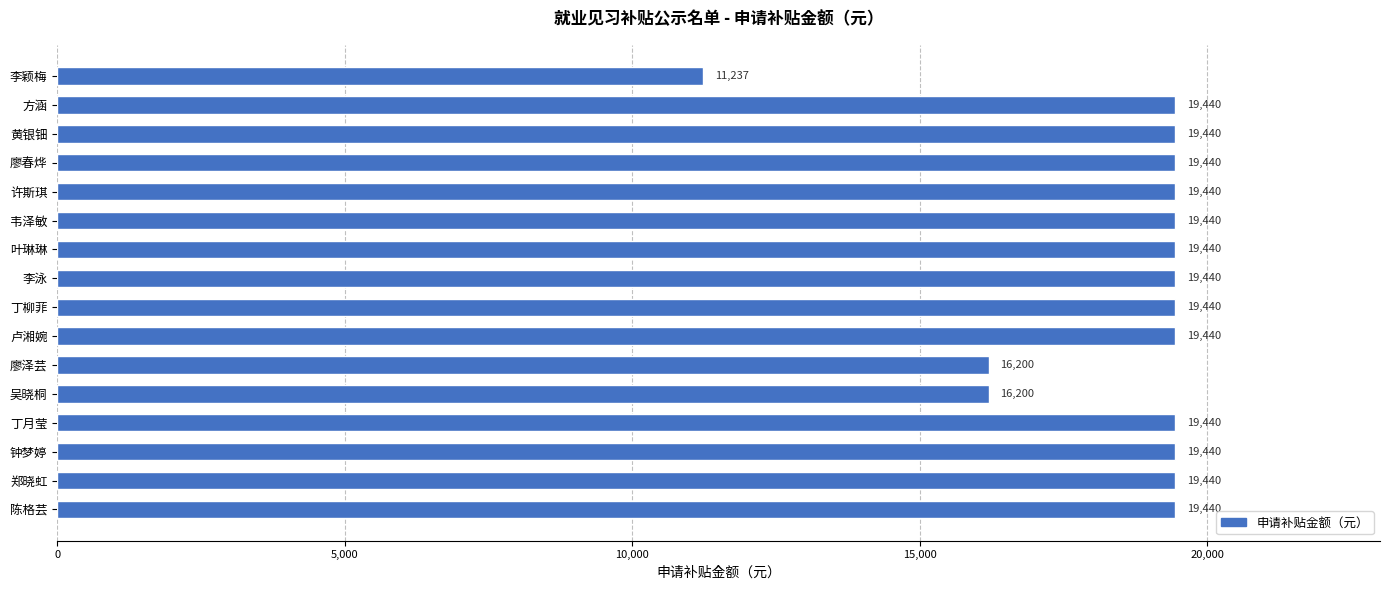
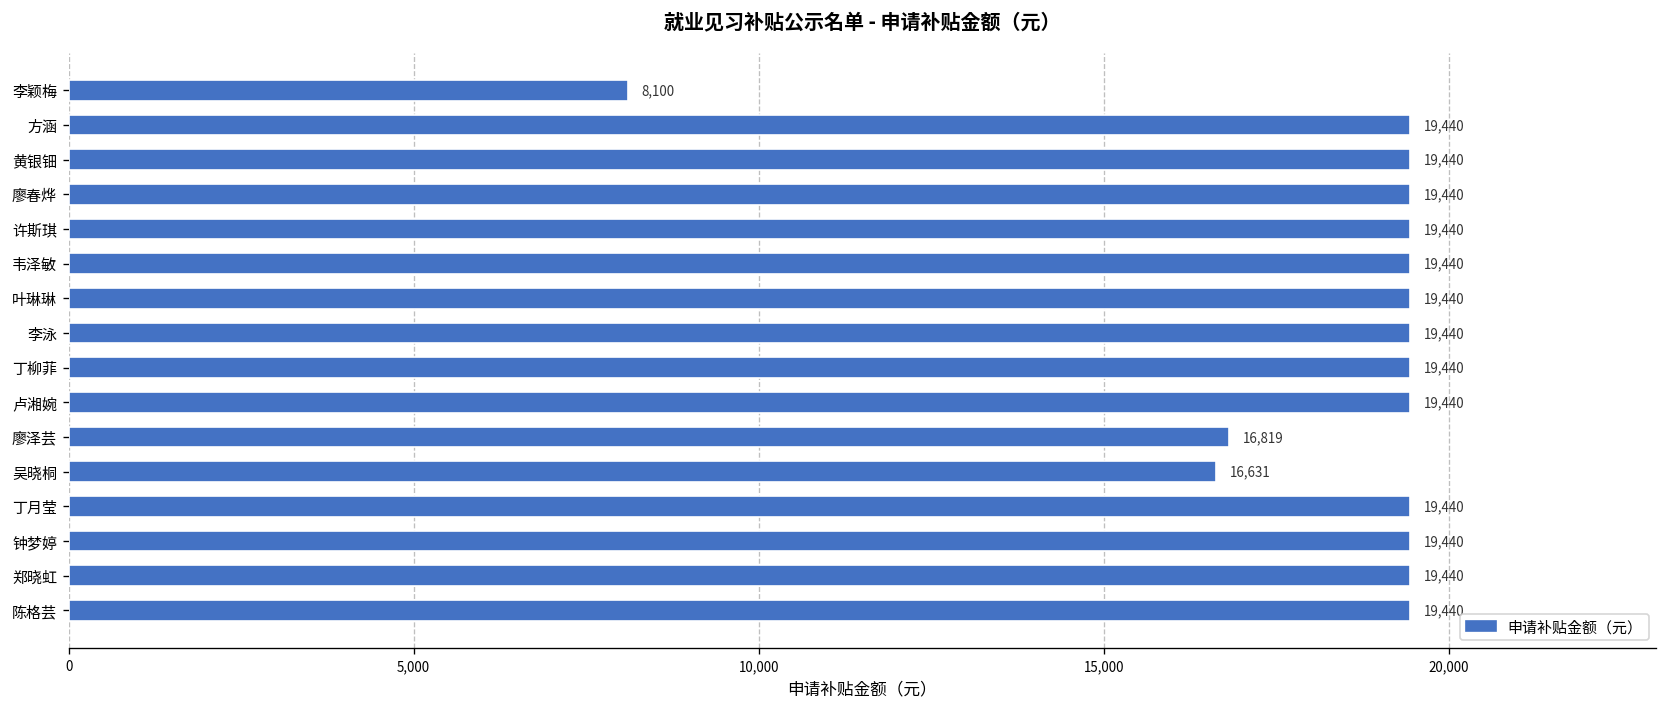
  {
-   "李颖梅": "11,237",
+   "李颖梅": "8,100",
    "方涵": "19,440",
    "黄银钿": "19,440",
    "廖春烨": "19,440",
    "许斯琪": "19,440",
    "韦泽敏": "19,440",
    "叶琳琳": "19,440",
    "李泳": "19,440",
    "丁柳菲": "19,440",
    "卢湘婉": "19,440",
-   "廖泽芸": "16,200",
-   "吴晓桐": "16,200",
+   "廖泽芸": "16,819",
+   "吴晓桐": "16,631",
    "丁月莹": "19,440",
    "钟梦婷": "19,440",
    "郑晓虹": "19,440"
  }
